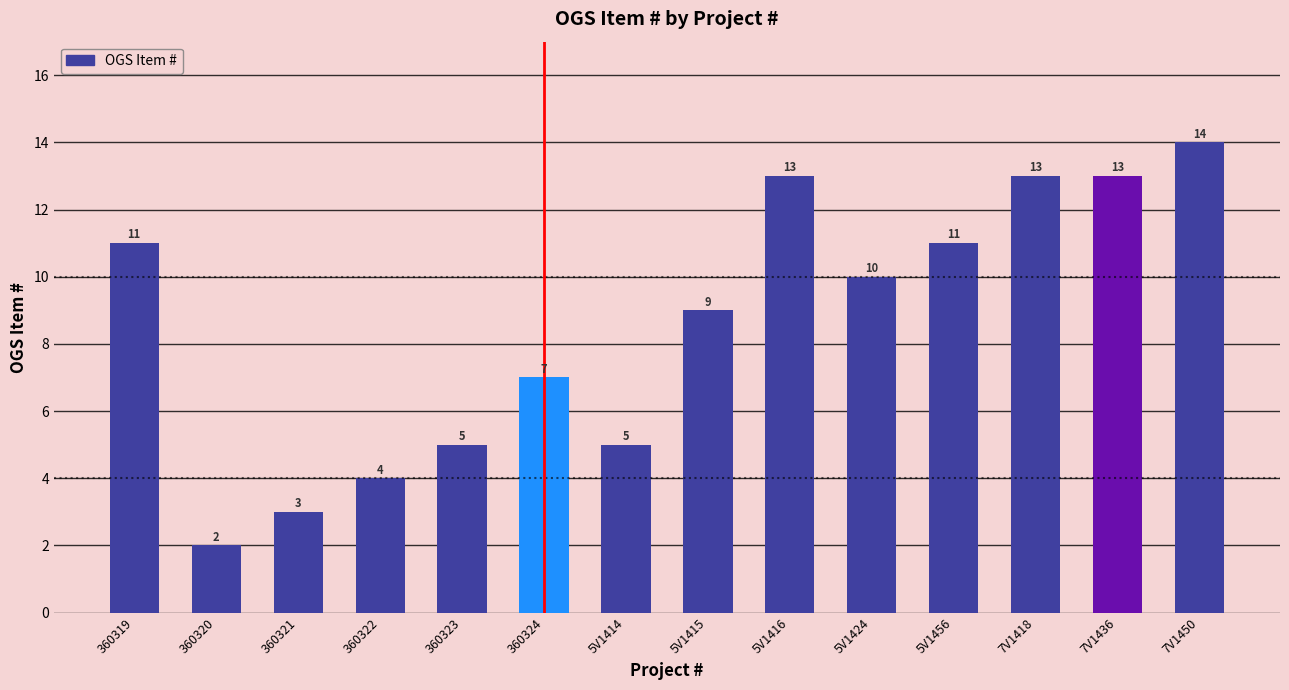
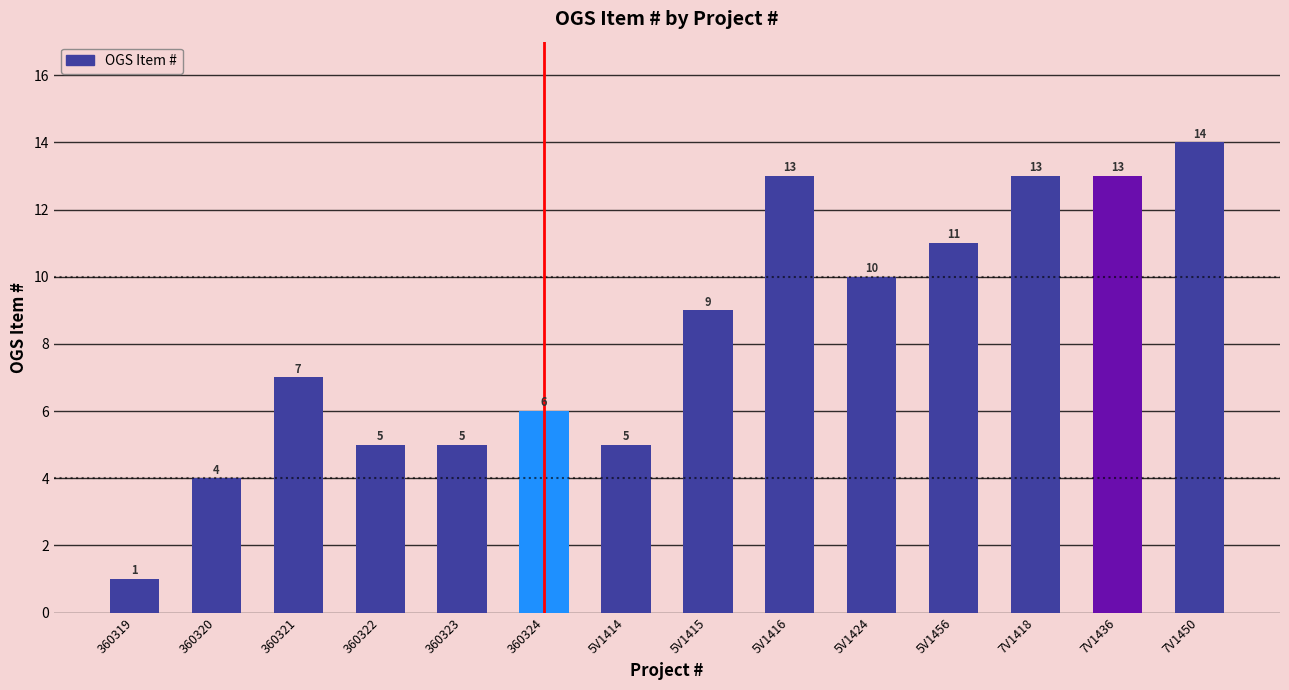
  {
-   "360319": 11,
-   "360320": 2,
-   "360321": 3,
-   "360322": 4,
+   "360319": 1,
+   "360320": 4,
+   "360321": 7,
+   "360322": 5,
    "360323": 5,
-   "360324": 7,
+   "360324": 6,
    "5V1414": 5,
    "5V1415": 9,
    "5V1416": 13,
    "5V1424": 10,
    "5V1456": 11,
    "7V1418": 13,
    "7V1436": 13,
    "7V1450": 14
  }
